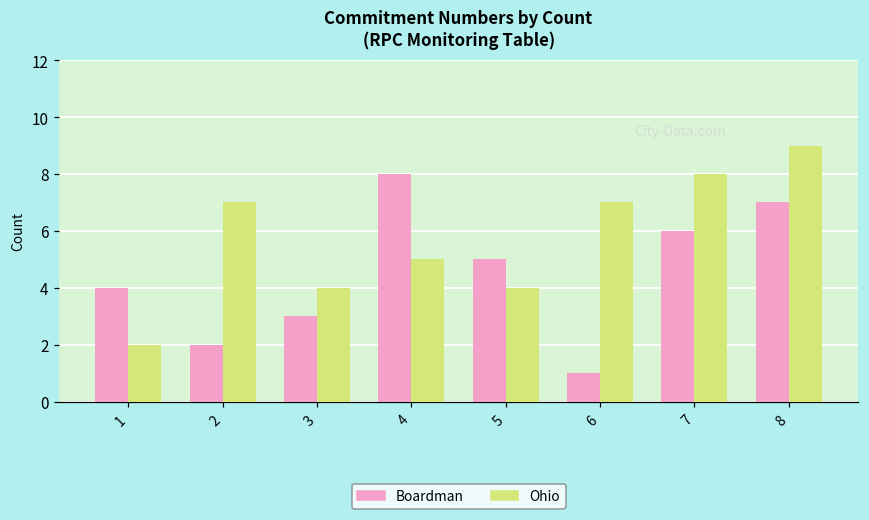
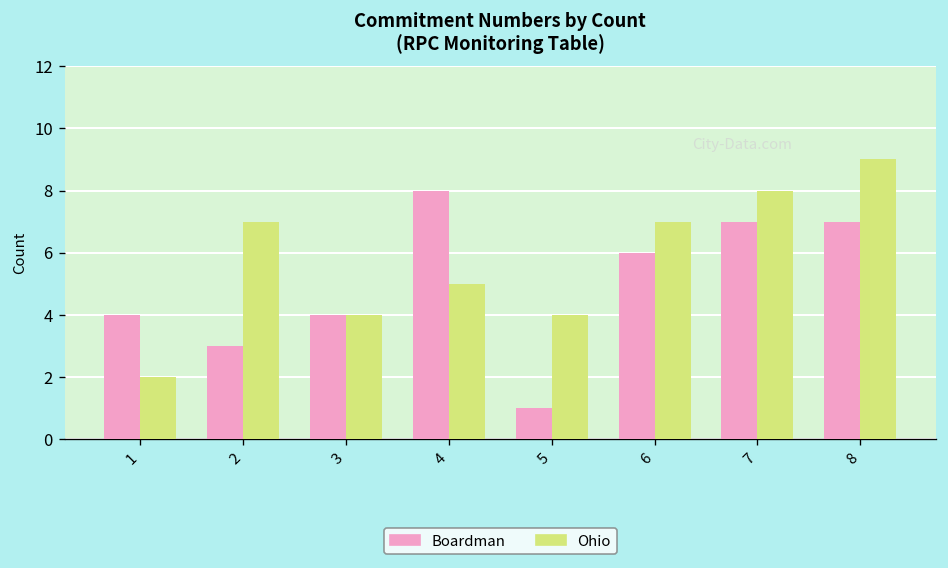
  {
    "Boardman": {
      "1": 4,
-     "2": 2,
-     "3": 3,
+     "2": 3,
+     "3": 4,
      "4": 8,
-     "5": 5,
-     "6": 1,
-     "7": 6,
+     "5": 1,
+     "6": 6,
+     "7": 7,
      "8": 7
    },
    "Ohio": {
      "1": 2,
      "2": 7,
      "3": 4,
      "4": 5,
      "5": 4,
      "6": 7,
      "7": 8,
      "8": 9
    }
  }
